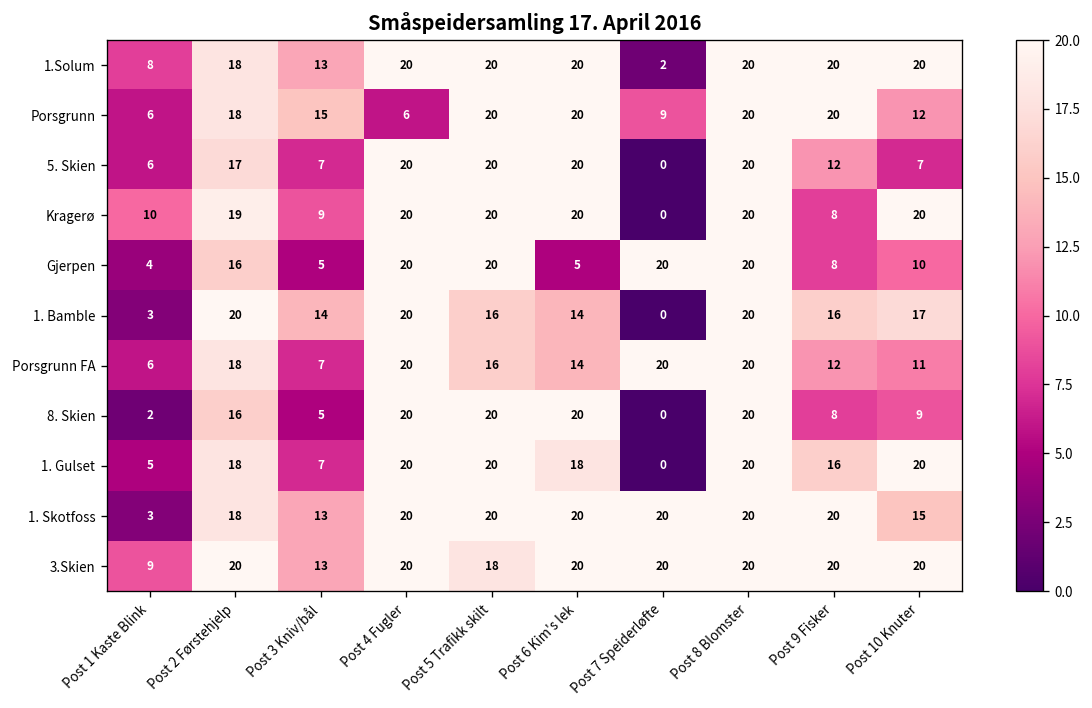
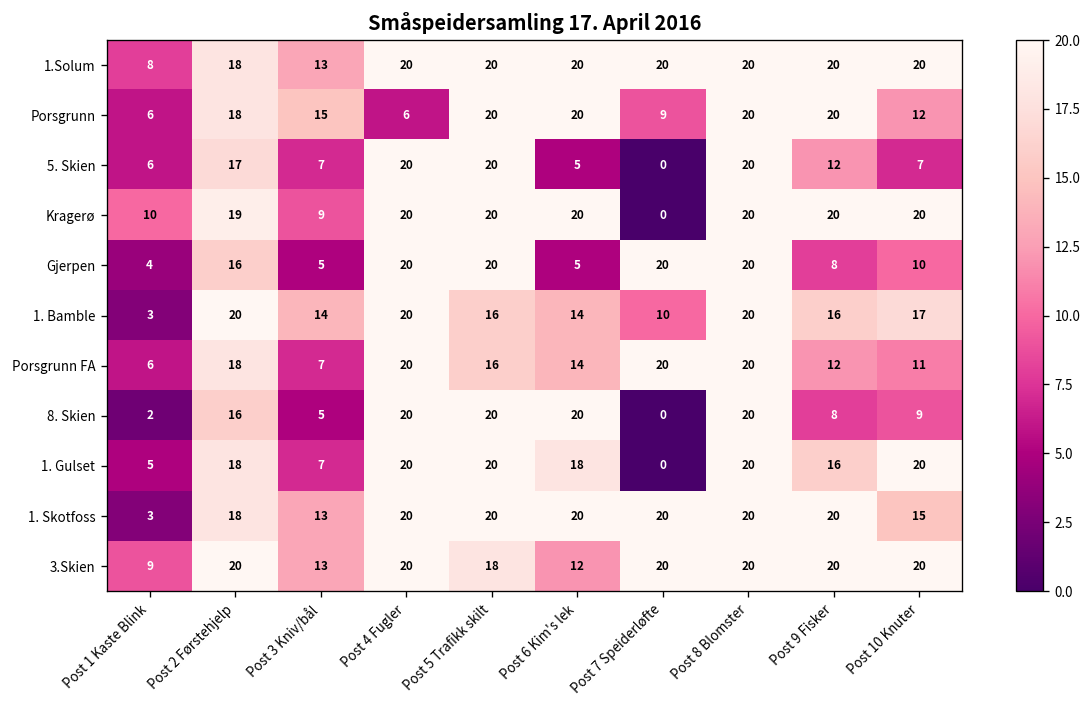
  {
    "1.Solum": {
      "Post 1 Kaste Blink": 8,
      "Post 2 Førstehjelp": 18,
      "Post 3 Kniv/bål": 13,
      "Post 4 Fugler": 20,
      "Post 5 Trafikk skilt": 20,
      "Post 6 Kim's lek": 20,
-     "Post 7 Speiderløfte": 2,
+     "Post 7 Speiderløfte": 20,
      "Post 8 Blomster": 20,
      "Post 9 Fisker": 20,
      "Post 10 Knuter": 20
    },
    "Porsgrunn": {
      "Post 1 Kaste Blink": 6,
      "Post 2 Førstehjelp": 18,
      "Post 3 Kniv/bål": 15,
      "Post 4 Fugler": 6,
      "Post 5 Trafikk skilt": 20,
      "Post 6 Kim's lek": 20,
      "Post 7 Speiderløfte": 9,
      "Post 8 Blomster": 20,
      "Post 9 Fisker": 20,
      "Post 10 Knuter": 12
    },
    "5. Skien": {
      "Post 1 Kaste Blink": 6,
      "Post 2 Førstehjelp": 17,
      "Post 3 Kniv/bål": 7,
      "Post 4 Fugler": 20,
      "Post 5 Trafikk skilt": 20,
-     "Post 6 Kim's lek": 20,
+     "Post 6 Kim's lek": 5,
      "Post 7 Speiderløfte": 0,
      "Post 8 Blomster": 20,
      "Post 9 Fisker": 12,
      "Post 10 Knuter": 7
    },
    "Kragerø": {
      "Post 1 Kaste Blink": 10,
      "Post 2 Førstehjelp": 19,
      "Post 3 Kniv/bål": 9,
      "Post 4 Fugler": 20,
      "Post 5 Trafikk skilt": 20,
      "Post 6 Kim's lek": 20,
      "Post 7 Speiderløfte": 0,
      "Post 8 Blomster": 20,
-     "Post 9 Fisker": 8,
+     "Post 9 Fisker": 20,
      "Post 10 Knuter": 20
    },
    "Gjerpen": {
      "Post 1 Kaste Blink": 4,
      "Post 2 Førstehjelp": 16,
      "Post 3 Kniv/bål": 5,
      "Post 4 Fugler": 20,
      "Post 5 Trafikk skilt": 20,
      "Post 6 Kim's lek": 5,
      "Post 7 Speiderløfte": 20,
      "Post 8 Blomster": 20,
      "Post 9 Fisker": 8,
      "Post 10 Knuter": 10
    },
    "1. Bamble": {
      "Post 1 Kaste Blink": 3,
      "Post 2 Førstehjelp": 20,
      "Post 3 Kniv/bål": 14,
      "Post 4 Fugler": 20,
      "Post 5 Trafikk skilt": 16,
      "Post 6 Kim's lek": 14,
-     "Post 7 Speiderløfte": 0,
+     "Post 7 Speiderløfte": 10,
      "Post 8 Blomster": 20,
      "Post 9 Fisker": 16,
      "Post 10 Knuter": 17
    },
    "Porsgrunn FA": {
      "Post 1 Kaste Blink": 6,
      "Post 2 Førstehjelp": 18,
      "Post 3 Kniv/bål": 7,
      "Post 4 Fugler": 20,
      "Post 5 Trafikk skilt": 16,
      "Post 6 Kim's lek": 14,
      "Post 7 Speiderløfte": 20,
      "Post 8 Blomster": 20,
      "Post 9 Fisker": 12,
      "Post 10 Knuter": 11
    },
    "8. Skien": {
      "Post 1 Kaste Blink": 2,
      "Post 2 Førstehjelp": 16,
      "Post 3 Kniv/bål": 5,
      "Post 4 Fugler": 20,
      "Post 5 Trafikk skilt": 20,
      "Post 6 Kim's lek": 20,
      "Post 7 Speiderløfte": 0,
      "Post 8 Blomster": 20,
      "Post 9 Fisker": 8,
      "Post 10 Knuter": 9
    },
    "1. Gulset": {
      "Post 1 Kaste Blink": 5,
      "Post 2 Førstehjelp": 18,
      "Post 3 Kniv/bål": 7,
      "Post 4 Fugler": 20,
      "Post 5 Trafikk skilt": 20,
      "Post 6 Kim's lek": 18,
      "Post 7 Speiderløfte": 0,
      "Post 8 Blomster": 20,
      "Post 9 Fisker": 16,
      "Post 10 Knuter": 20
    },
    "1. Skotfoss": {
      "Post 1 Kaste Blink": 3,
      "Post 2 Førstehjelp": 18,
      "Post 3 Kniv/bål": 13,
      "Post 4 Fugler": 20,
      "Post 5 Trafikk skilt": 20,
      "Post 6 Kim's lek": 20,
      "Post 7 Speiderløfte": 20,
      "Post 8 Blomster": 20,
      "Post 9 Fisker": 20,
      "Post 10 Knuter": 15
    },
    "3.Skien": {
      "Post 1 Kaste Blink": 9,
      "Post 2 Førstehjelp": 20,
      "Post 3 Kniv/bål": 13,
      "Post 4 Fugler": 20,
      "Post 5 Trafikk skilt": 18,
-     "Post 6 Kim's lek": 20,
+     "Post 6 Kim's lek": 12,
      "Post 7 Speiderløfte": 20,
      "Post 8 Blomster": 20,
      "Post 9 Fisker": 20,
      "Post 10 Knuter": 20
    }
  }
